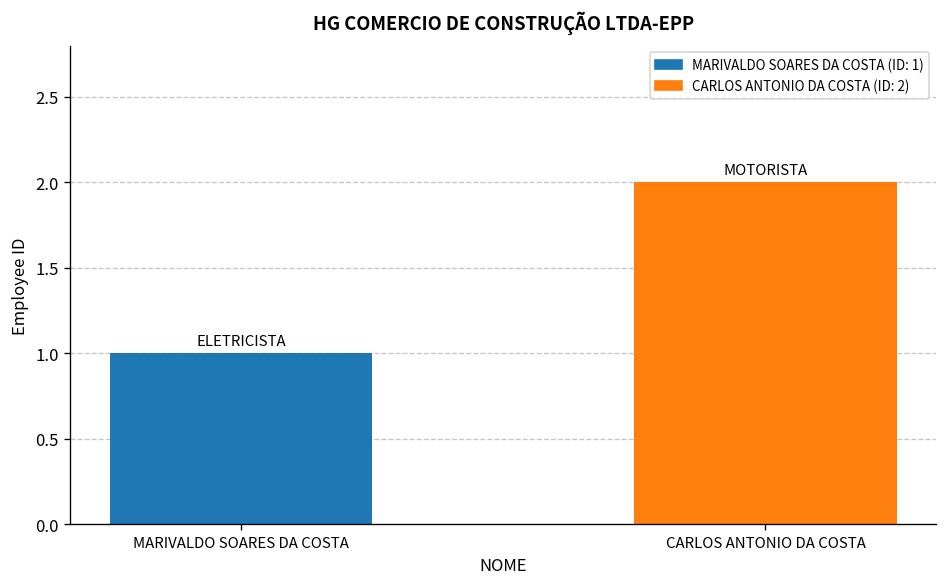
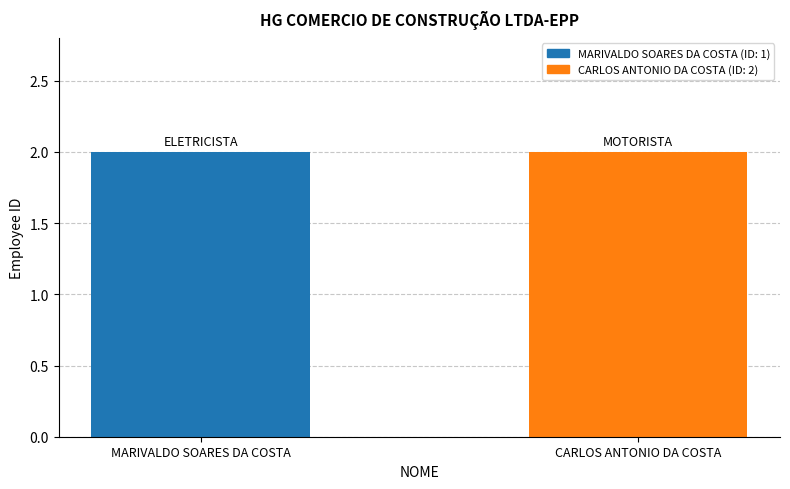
  {
-   "MARIVALDO SOARES DA COSTA": 1,
+   "MARIVALDO SOARES DA COSTA": 2,
    "CARLOS ANTONIO DA COSTA": 2
  }
